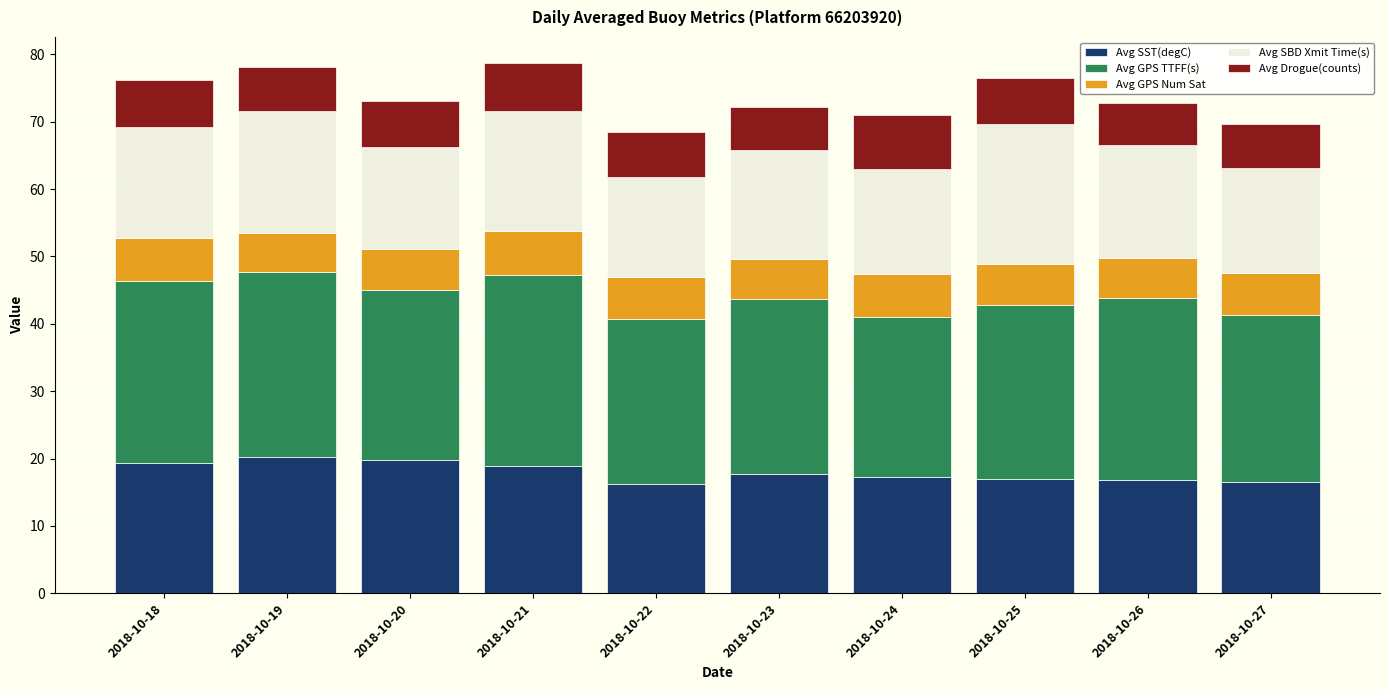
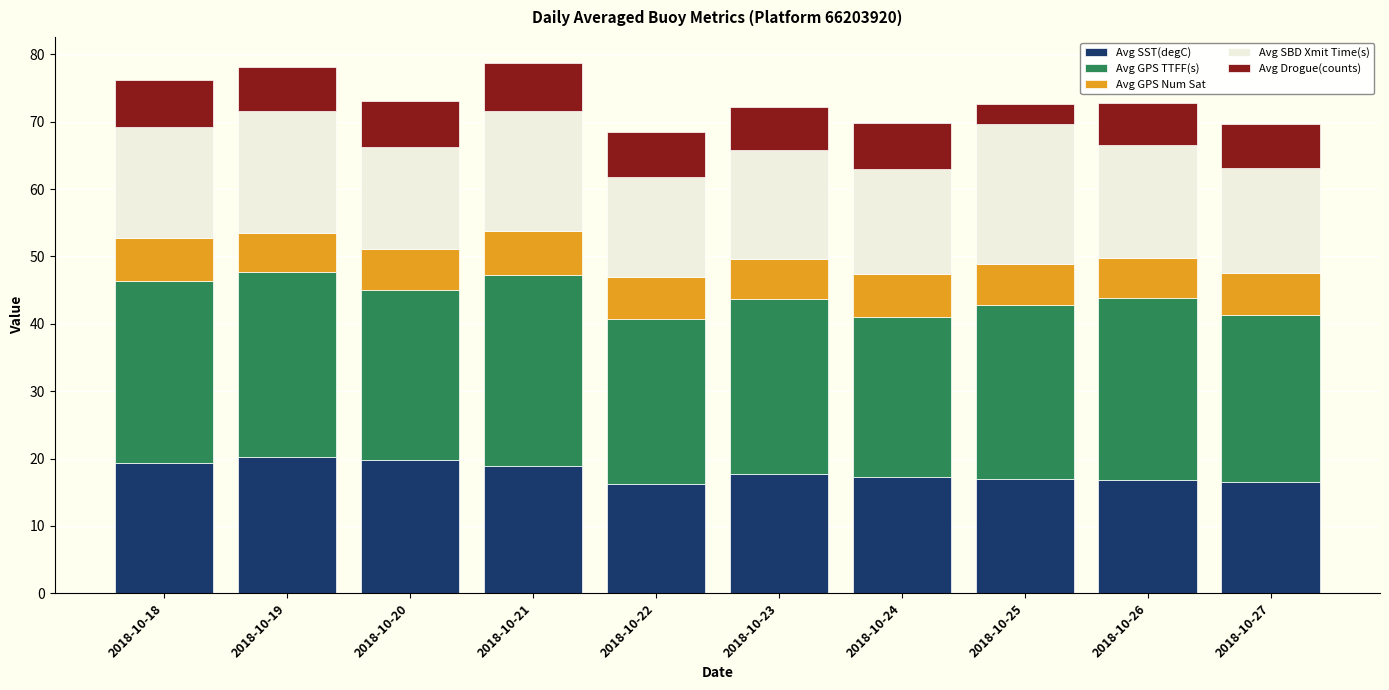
  {
    "Avg SST(degC)": {
      "2018-10-18": 19,
      "2018-10-19": 20,
      "2018-10-20": 20,
      "2018-10-21": 19,
      "2018-10-22": 16,
      "2018-10-23": 18,
      "2018-10-24": 17,
      "2018-10-25": 17,
      "2018-10-26": 17,
      "2018-10-27": 17
    },
    "Avg GPS TTFF(s)": {
      "2018-10-18": 27,
      "2018-10-19": 27,
      "2018-10-20": 25,
      "2018-10-21": 28,
      "2018-10-22": 25,
      "2018-10-23": 26,
      "2018-10-24": 24,
      "2018-10-25": 26,
      "2018-10-26": 27,
      "2018-10-27": 25
    },
    "Avg GPS Num Sat": {
      "2018-10-18": 6,
      "2018-10-19": 6,
      "2018-10-20": 6,
      "2018-10-21": 7,
      "2018-10-22": 6,
      "2018-10-23": 6,
      "2018-10-24": 6,
      "2018-10-25": 6,
      "2018-10-26": 6,
      "2018-10-27": 6
    },
    "Avg SBD Xmit Time(s)": {
      "2018-10-18": 17,
      "2018-10-19": 18,
      "2018-10-20": 15,
      "2018-10-21": 18,
      "2018-10-22": 15,
      "2018-10-23": 16,
      "2018-10-24": 16,
      "2018-10-25": 21,
      "2018-10-26": 17,
      "2018-10-27": 16
    },
    "Avg Drogue(counts)": {
      "2018-10-18": 7,
      "2018-10-19": 7,
      "2018-10-20": 7,
      "2018-10-21": 7,
      "2018-10-22": 7,
      "2018-10-23": 6,
-     "2018-10-24": 8,
-     "2018-10-25": 7,
+     "2018-10-24": 7,
+     "2018-10-25": 3,
      "2018-10-26": 6,
      "2018-10-27": 7
    }
  }
